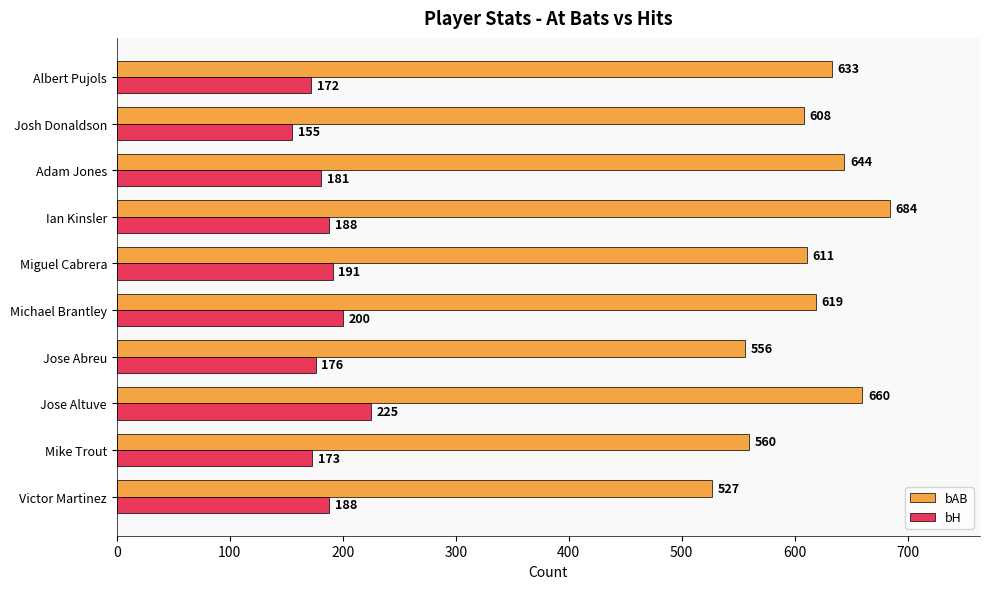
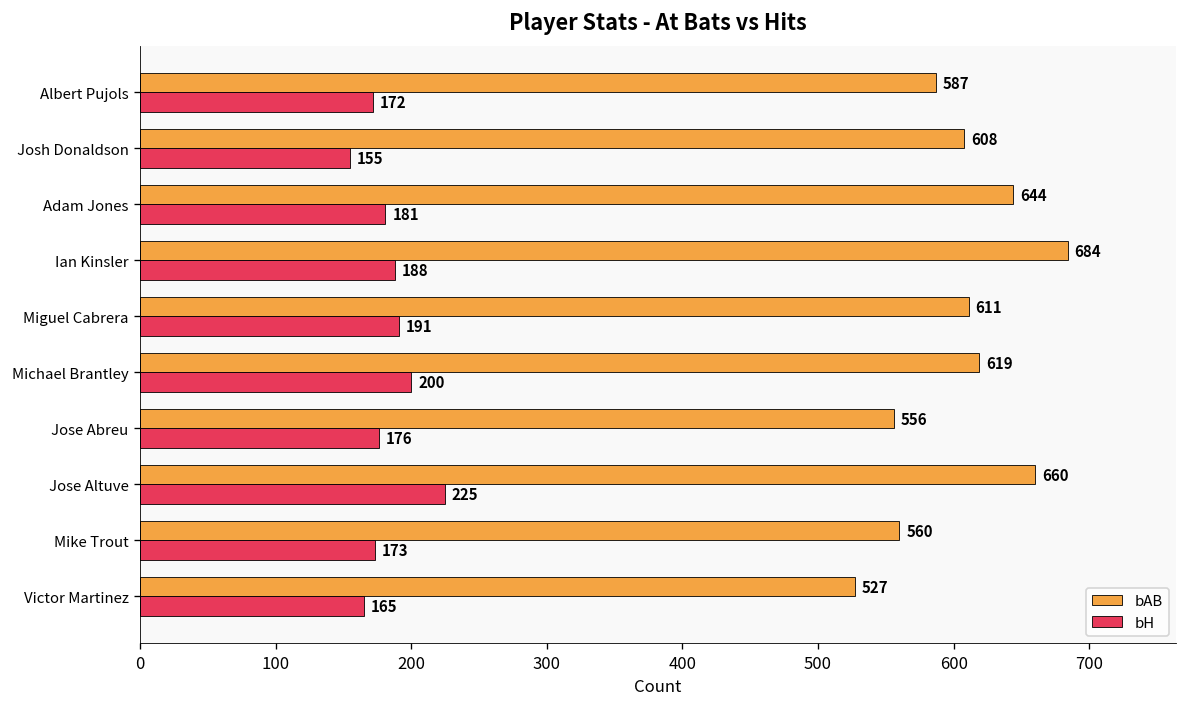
  {
    "bAB": {
-     "Albert Pujols": 633,
+     "Albert Pujols": 587,
      "Josh Donaldson": 608,
      "Adam Jones": 644,
      "Ian Kinsler": 684,
      "Miguel Cabrera": 611,
      "Michael Brantley": 619,
      "Jose Abreu": 556,
      "Jose Altuve": 660,
      "Mike Trout": 560,
      "Victor Martinez": 527
    },
    "bH": {
      "Albert Pujols": 172,
      "Josh Donaldson": 155,
      "Adam Jones": 181,
      "Ian Kinsler": 188,
      "Miguel Cabrera": 191,
      "Michael Brantley": 200,
      "Jose Abreu": 176,
      "Jose Altuve": 225,
      "Mike Trout": 173,
-     "Victor Martinez": 188
+     "Victor Martinez": 165
    }
  }
